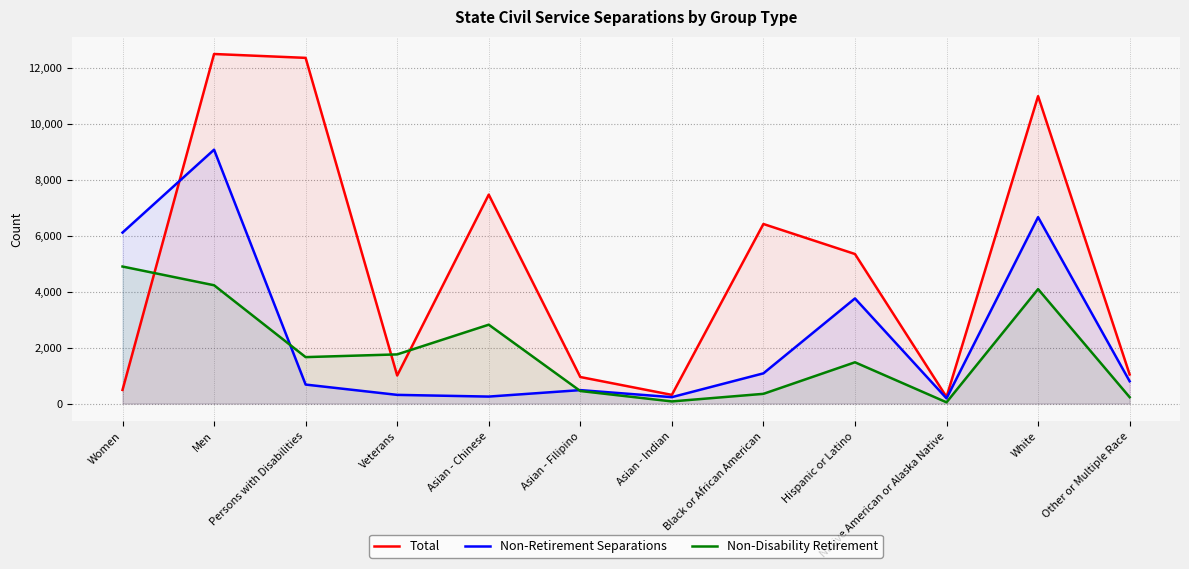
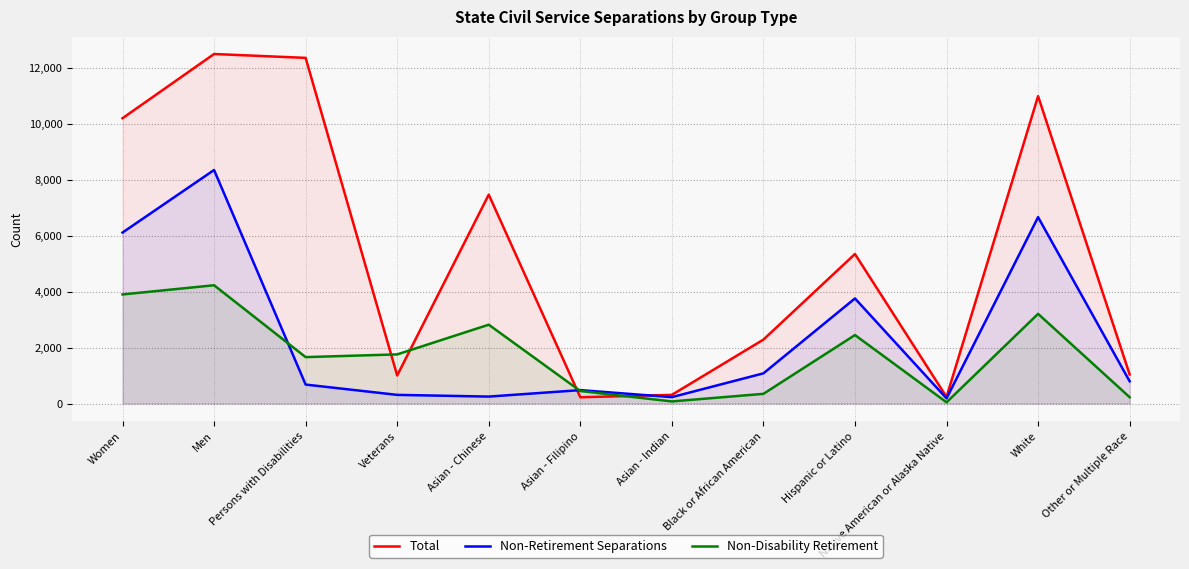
  {
    "Total": {
-     "Women": "500",
+     "Women": "10,200",
      "Men": "12,500",
      "Persons with Disabilities": "12,300",
      "Veterans": "1,000",
      "Asian - Chinese": "7,500",
-     "Asian - Filipino": "900",
-     "Black or African American": "6,400",
+     "Asian - Filipino": "200",
+     "Black or African American": "2,300",
      "Hispanic or Latino": "5,300",
      "White": "11,000",
      "Other or Multiple Race": "1,000"
    },
    "Non-Retirement Separations": {
      "Women": "6,100",
-     "Men": "9,100",
+     "Men": "8,300",
      "Persons with Disabilities": "700",
      "Veterans": "300",
      "Asian - Chinese": "200",
      "Black or African American": "1,100",
      "Hispanic or Latino": "3,800",
      "White": "6,700",
      "Other or Multiple Race": "800"
    },
    "Non-Disability Retirement": {
-     "Women": "4,900",
+     "Women": "3,900",
      "Men": "4,200",
      "Persons with Disabilities": "1,700",
      "Veterans": "1,800",
      "Asian - Chinese": "2,800",
      "Asian - Indian": "100",
      "Black or African American": "300",
-     "Hispanic or Latino": "1,500",
+     "Hispanic or Latino": "2,400",
      "Native American or Alaska Native": "0",
-     "White": "4,100",
+     "White": "3,200",
      "Other or Multiple Race": "200"
    }
  }
